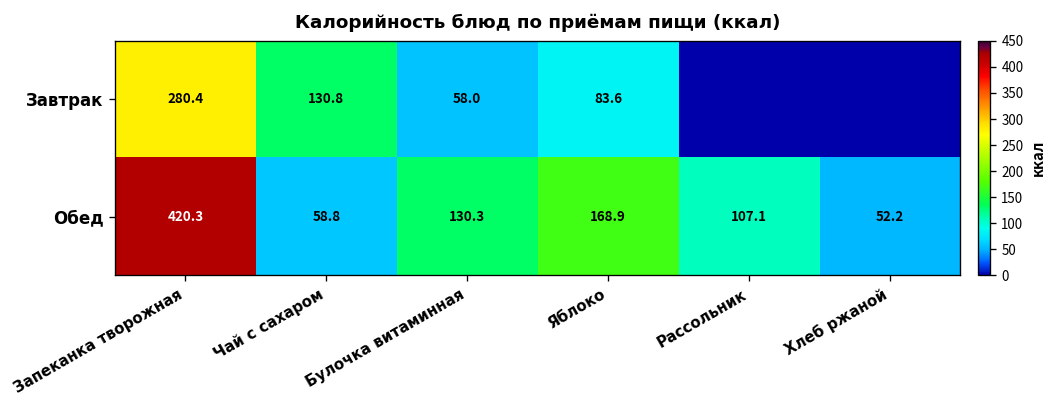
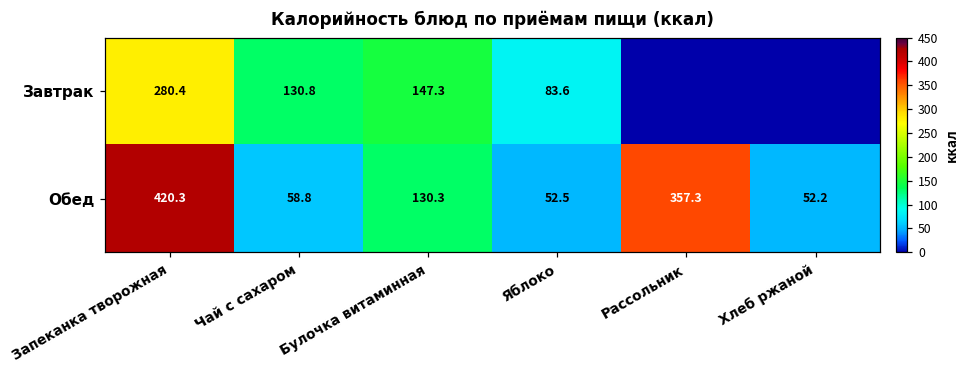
  {
    "Завтрак": {
      "Запеканка творожная": 280.4,
      "Чай с сахаром": 130.8,
-     "Булочка витаминная": 58.0,
+     "Булочка витаминная": 147.3,
      "Яблоко": 83.6
    },
    "Обед": {
      "Запеканка творожная": 420.3,
      "Чай с сахаром": 58.8,
      "Булочка витаминная": 130.3,
-     "Яблоко": 168.9,
-     "Рассольник": 107.1,
+     "Яблоко": 52.5,
+     "Рассольник": 357.3,
      "Хлеб ржаной": 52.2
    }
  }
